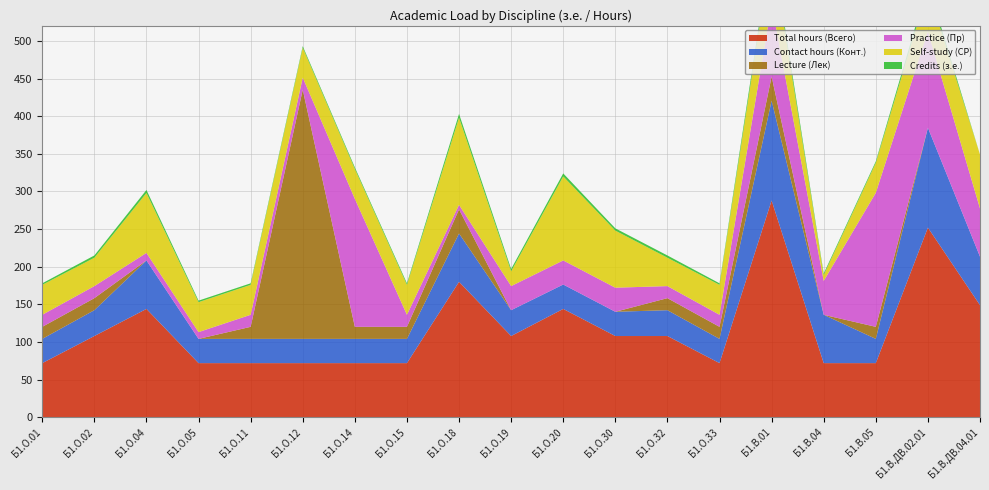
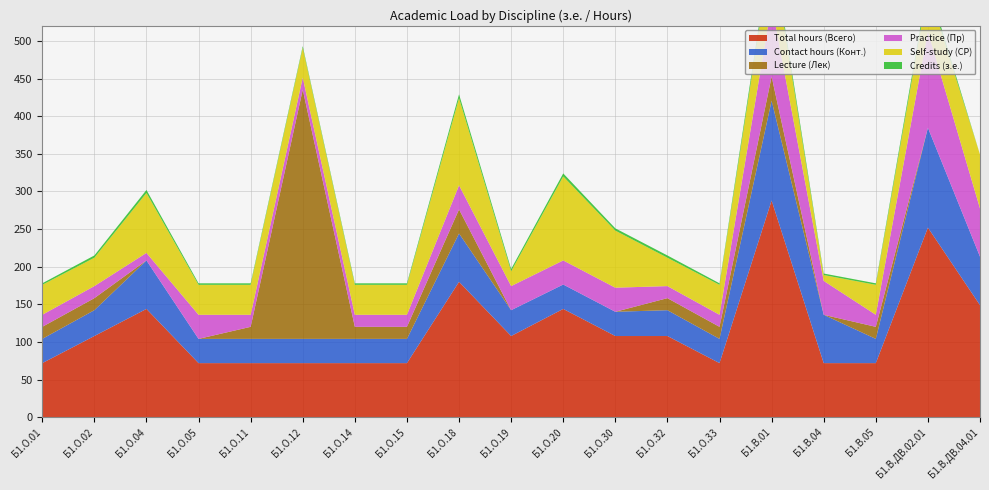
  {
    "Total hours (Всего)": {
      "Б1.О.01": 70,
      "Б1.О.02": 110,
      "Б1.О.04": 140,
      "Б1.О.05": 70,
      "Б1.О.11": 70,
      "Б1.О.12": 70,
      "Б1.О.14": 70,
      "Б1.О.15": 70,
      "Б1.О.18": 180,
      "Б1.О.19": 110,
      "Б1.О.20": 140,
      "Б1.О.30": 110,
      "Б1.О.32": 110,
      "Б1.О.33": 70,
      "Б1.В.01": 290,
      "Б1.В.04": 70,
      "Б1.В.05": 70,
      "Б1.В.ДВ.02.01": 250,
      "Б1.В.ДВ.04.01": 150
    },
    "Contact hours (Конт.)": {
      "Б1.О.01": 30,
      "Б1.О.02": 30,
      "Б1.О.11": 30,
      "Б1.О.12": 30,
      "Б1.О.14": 30,
      "Б1.О.15": 30,
      "Б1.О.18": 60,
      "Б1.О.32": 30,
      "Б1.О.33": 30,
      "Б1.В.01": 130,
      "Б1.В.05": 30
    },
    "Lecture (Лек)": {
      "Б1.О.01": 20,
      "Б1.О.02": 20,
      "Б1.О.11": 20,
      "Б1.О.12": 330,
      "Б1.О.14": 20,
      "Б1.О.15": 20,
      "Б1.О.18": 30,
      "Б1.О.32": 20,
      "Б1.О.33": 20,
      "Б1.В.01": 30,
      "Б1.В.05": 20
    },
    "Practice (Пр)": {
      "Б1.О.01": 20,
      "Б1.О.02": 20,
      "Б1.О.04": 10,
-     "Б1.О.05": 10,
+     "Б1.О.05": 30,
      "Б1.О.11": 20,
      "Б1.О.12": 20,
-     "Б1.О.14": 170,
+     "Б1.О.14": 20,
      "Б1.О.15": 20,
-     "Б1.О.18": 10,
+     "Б1.О.18": 30,
      "Б1.О.19": 30,
      "Б1.О.20": 30,
      "Б1.О.30": 30,
      "Б1.О.32": 20,
      "Б1.О.33": 20,
      "Б1.В.04": 50,
-     "Б1.В.05": 180,
+     "Б1.В.05": 20,
      "Б1.В.ДВ.04.01": 60
    },
    "Self-study (СР)": {
      "Б1.О.04": 80,
      "Б1.О.18": 120,
      "Б1.О.20": 110
    },
    "Credits (з.е.)": {
      "Б1.О.04": 0,
      "Б1.О.18": 10,
      "Б1.О.20": 0
    }
  }
